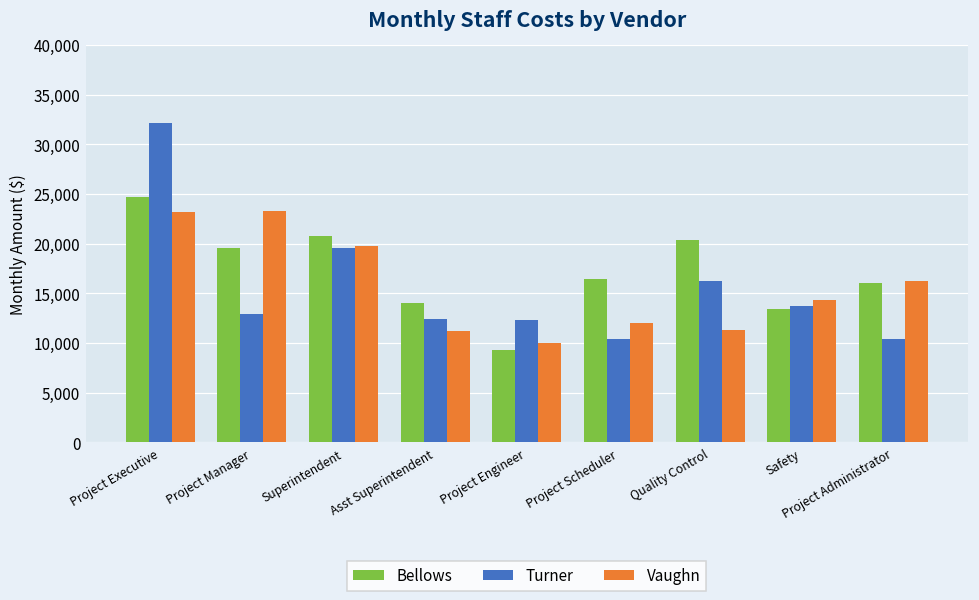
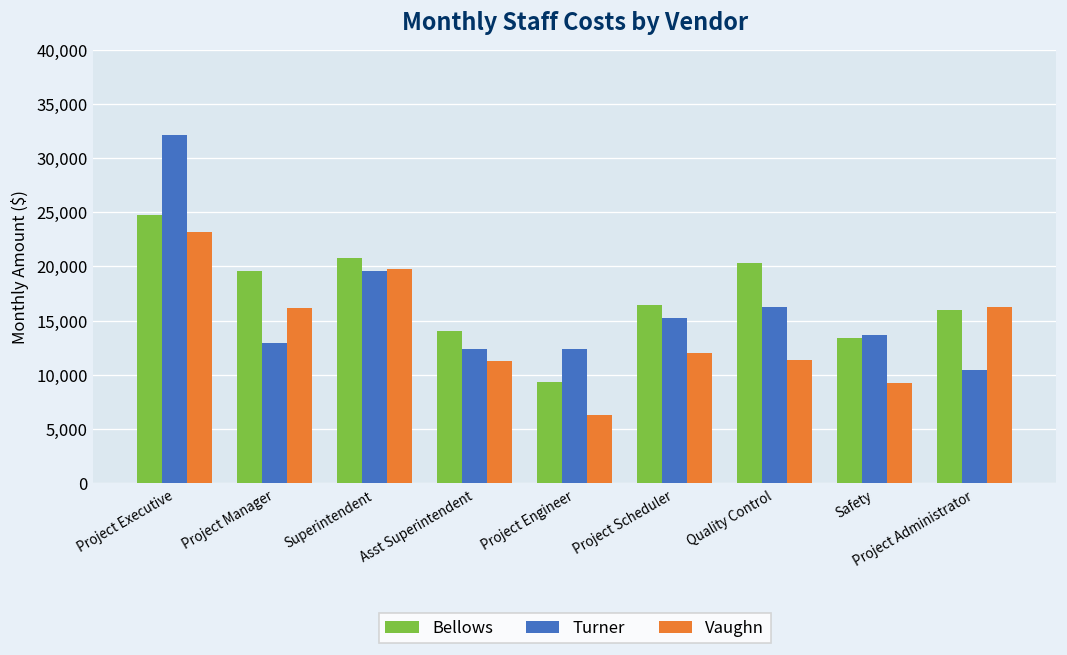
  {
    "Bellows": {
      "Project Executive": "25,000",
      "Project Manager": "20,000",
      "Superintendent": "21,000",
      "Asst Superintendent": "14,000",
      "Project Engineer": "9,000",
      "Project Scheduler": "16,000",
      "Quality Control": "20,000",
      "Safety": "13,000",
      "Project Administrator": "16,000"
    },
    "Turner": {
      "Project Executive": "32,000",
      "Project Manager": "13,000",
      "Superintendent": "20,000",
      "Asst Superintendent": "12,000",
      "Project Engineer": "12,000",
-     "Project Scheduler": "10,000",
+     "Project Scheduler": "15,000",
      "Quality Control": "16,000",
      "Safety": "14,000",
      "Project Administrator": "10,000"
    },
    "Vaughn": {
      "Project Executive": "23,000",
-     "Project Manager": "23,000",
+     "Project Manager": "16,000",
      "Superintendent": "20,000",
      "Asst Superintendent": "11,000",
-     "Project Engineer": "10,000",
+     "Project Engineer": "6,000",
      "Project Scheduler": "12,000",
      "Quality Control": "11,000",
-     "Safety": "14,000",
+     "Safety": "9,000",
      "Project Administrator": "16,000"
    }
  }
